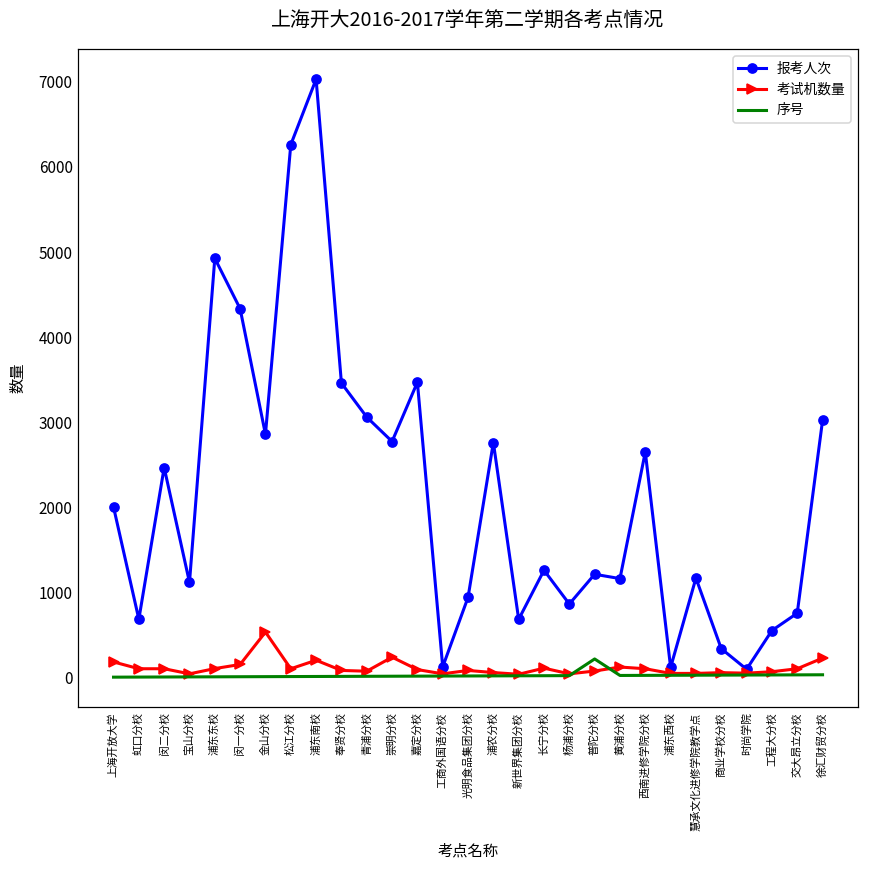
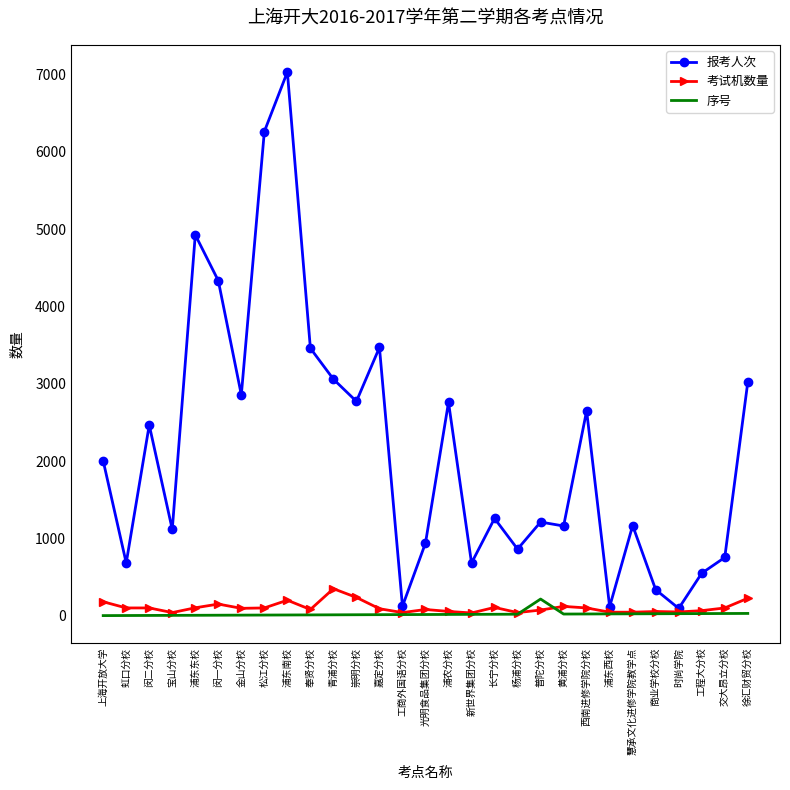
  {
    "报考人次": {
      "上海开放大学": 2000,
      "虹口分校": 700,
      "闵二分校": 2500,
      "宝山分校": 1100,
      "浦东东校": 4900,
      "闵一分校": 4300,
      "金山分校": 2900,
      "松江分校": 6300,
      "浦东南校": 7000,
      "奉贤分校": 3500,
      "青浦分校": 3100,
      "崇明分校": 2800,
      "嘉定分校": 3500,
      "工商外国语分校": 100,
      "光明食品集团分校": 900,
      "浦农分校": 2800,
      "新世界集团分校": 700,
      "长宁分校": 1300,
      "杨浦分校": 900,
      "普陀分校": 1200,
      "黄浦分校": 1200,
      "西南进修学院分校": 2600,
      "浦东西校": 100,
      "慧承文化进修学院教学点": 1200,
      "商业学校分校": 300,
      "时尚学院": 100,
      "工程大分校": 500,
      "交大昂立分校": 800,
      "徐汇财贸分校": 3000
    },
    "考试机数量": {
      "上海开放大学": 200,
      "虹口分校": 100,
      "闵二分校": 100,
      "宝山分校": 0,
      "浦东东校": 100,
      "闵一分校": 200,
-     "金山分校": 500,
+     "金山分校": 100,
      "松江分校": 100,
      "浦东南校": 200,
      "奉贤分校": 100,
-     "青浦分校": 100,
+     "青浦分校": 300,
      "崇明分校": 200,
      "嘉定分校": 100,
      "光明食品集团分校": 100,
      "浦农分校": 100,
      "长宁分校": 100,
      "普陀分校": 100,
      "黄浦分校": 100,
      "西南进修学院分校": 100,
      "工程大分校": 100,
      "交大昂立分校": 100,
      "徐汇财贸分校": 200
    },
    "序号": {
      "上海开放大学": 0,
      "虹口分校": 0,
      "闵二分校": 0,
      "宝山分校": 0,
      "浦东东校": 0,
      "闵一分校": 0,
      "金山分校": 0,
      "松江分校": 0,
      "浦东南校": 0,
      "奉贤分校": 0,
      "青浦分校": 0,
      "崇明分校": 0,
      "嘉定分校": 0,
      "光明食品集团分校": 0,
      "浦农分校": 0,
      "长宁分校": 0,
      "普陀分校": 200,
      "黄浦分校": 0,
      "西南进修学院分校": 0,
      "工程大分校": 0,
      "交大昂立分校": 0,
      "徐汇财贸分校": 0
    }
  }
